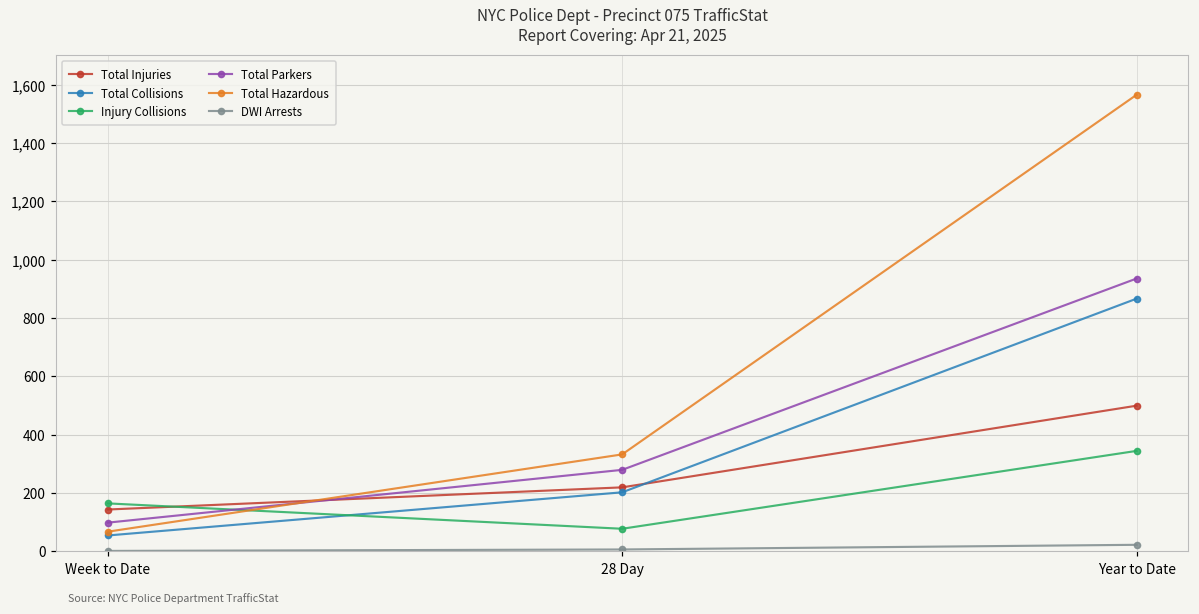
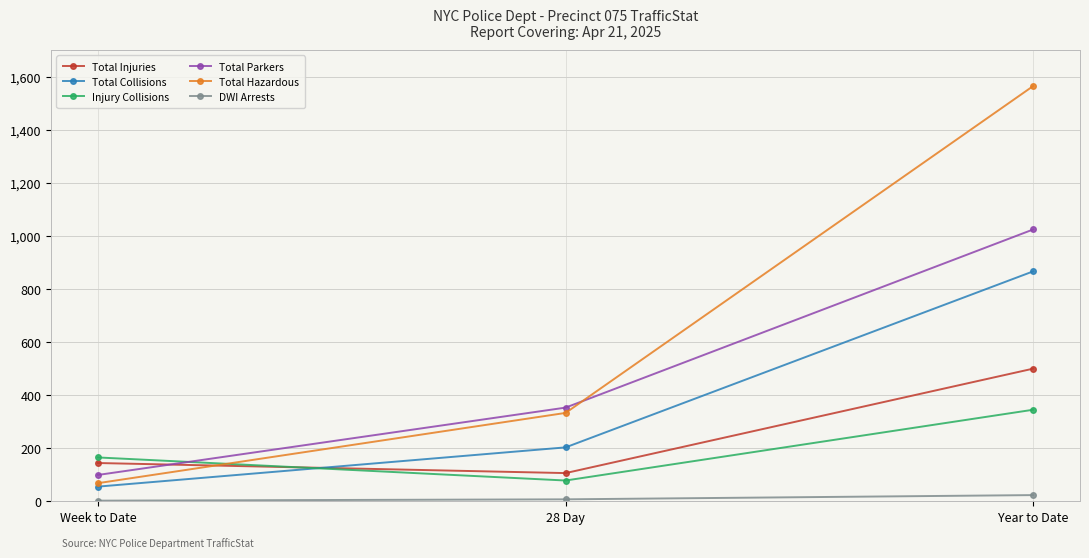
  {
    "Total Injuries": {
      "Week to Date": "140",
-     "28 Day": "220",
+     "28 Day": "110",
      "Year to Date": "500"
    },
    "Total Collisions": {
      "Week to Date": "50",
      "28 Day": "200",
      "Year to Date": "870"
    },
    "Injury Collisions": {
      "Week to Date": "160",
      "28 Day": "80",
      "Year to Date": "340"
    },
    "Total Parkers": {
      "Week to Date": "100",
-     "28 Day": "280",
-     "Year to Date": "940"
+     "28 Day": "350",
+     "Year to Date": "1,020"
    },
    "Total Hazardous": {
      "Week to Date": "70",
      "28 Day": "330",
      "Year to Date": "1,570"
    },
    "DWI Arrests": {
      "Week to Date": "0",
      "28 Day": "10",
      "Year to Date": "20"
    }
  }
